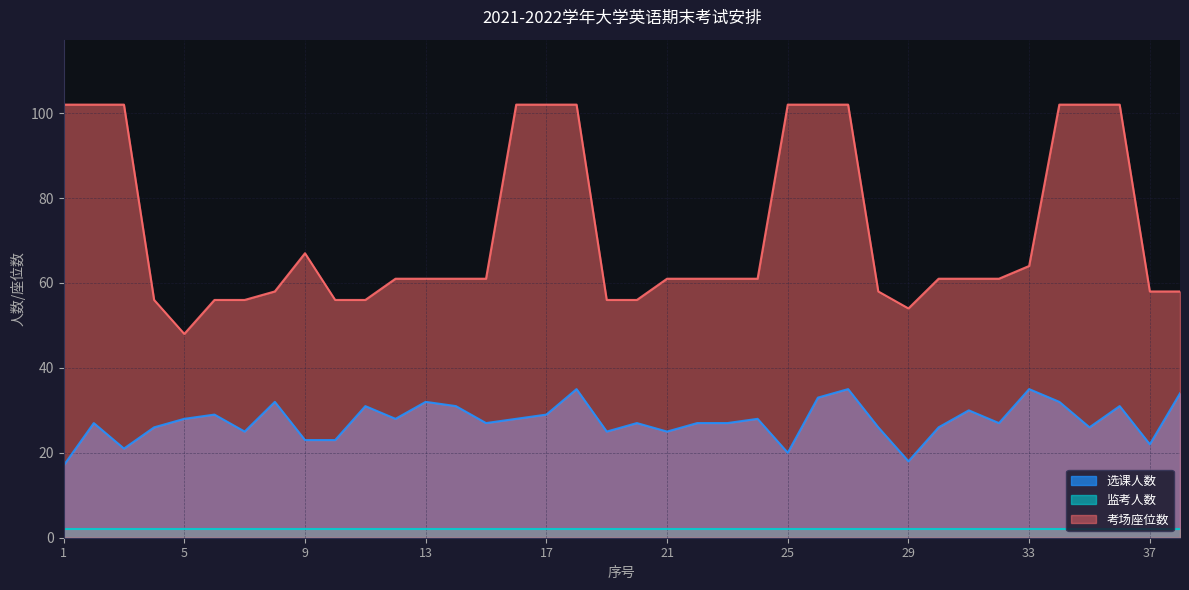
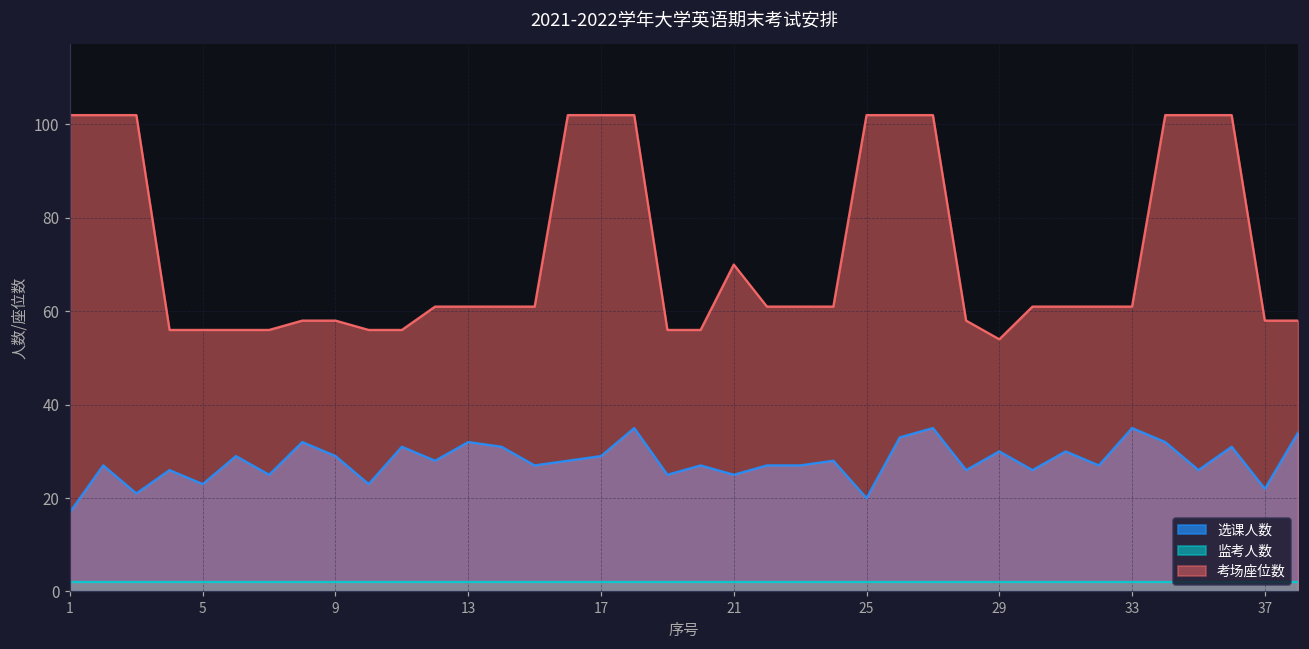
  {
    "选课人数": {
      "1": 17,
-     "5": 28,
-     "9": 23,
+     "5": 23,
+     "9": 29,
      "13": 32,
      "17": 29,
      "21": 25,
      "25": 20,
-     "29": 18,
+     "29": 30,
      "33": 35,
      "37": 22
    },
    "监考人数": {
      "1": 2,
      "5": 2,
      "9": 2,
      "13": 2,
      "17": 2,
      "21": 2,
      "25": 2,
      "29": 2,
      "33": 2
    },
    "考场座位数": {
      "1": 102,
-     "5": 48,
-     "9": 67,
+     "5": 56,
+     "9": 58,
      "13": 61,
      "17": 102,
-     "21": 61,
+     "21": 70,
      "25": 102,
      "29": 54,
-     "33": 64,
+     "33": 61,
      "37": 58
    }
  }
